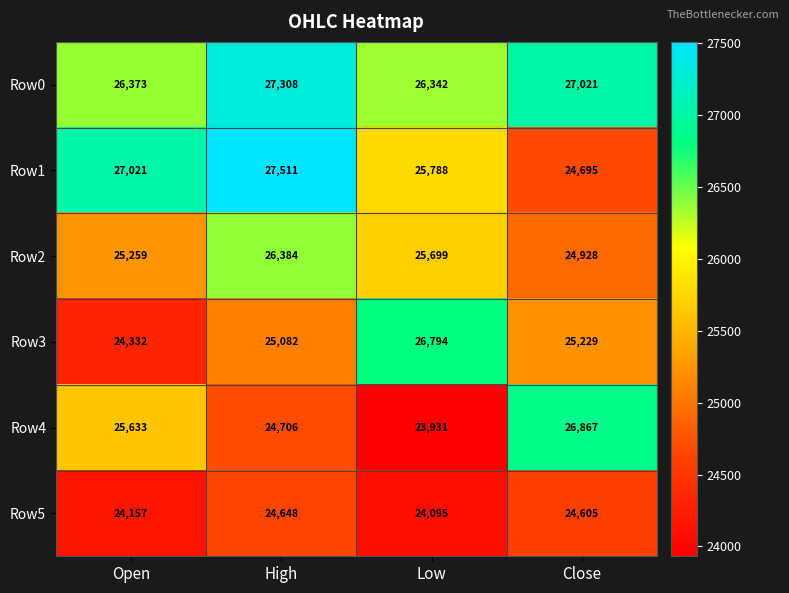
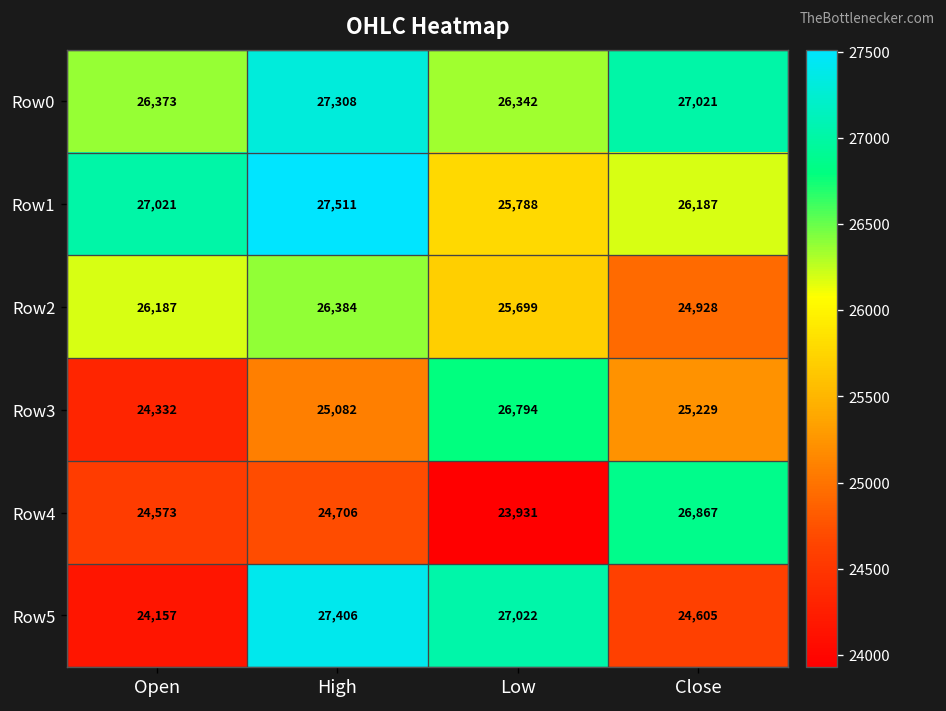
  {
    "Row0": {
      "Open": "26,373",
      "High": "27,308",
      "Low": "26,342",
      "Close": "27,021"
    },
    "Row1": {
      "Open": "27,021",
      "High": "27,511",
      "Low": "25,788",
-     "Close": "24,695"
+     "Close": "26,187"
    },
    "Row2": {
-     "Open": "25,259",
+     "Open": "26,187",
      "High": "26,384",
      "Low": "25,699",
      "Close": "24,928"
    },
    "Row3": {
      "Open": "24,332",
      "High": "25,082",
      "Low": "26,794",
      "Close": "25,229"
    },
    "Row4": {
-     "Open": "25,633",
+     "Open": "24,573",
      "High": "24,706",
      "Low": "23,931",
      "Close": "26,867"
    },
    "Row5": {
      "Open": "24,157",
-     "High": "24,648",
-     "Low": "24,095",
+     "High": "27,406",
+     "Low": "27,022",
      "Close": "24,605"
    }
  }
